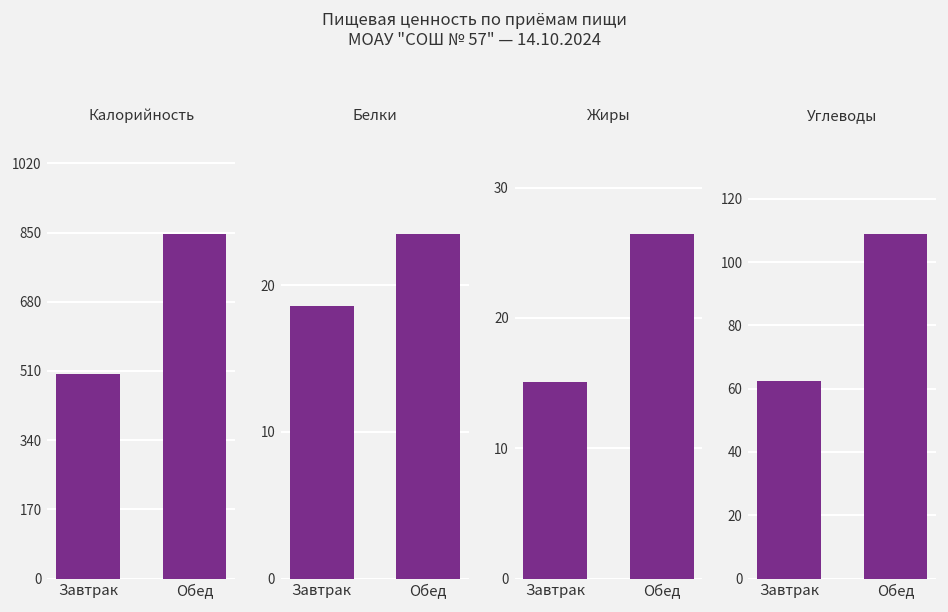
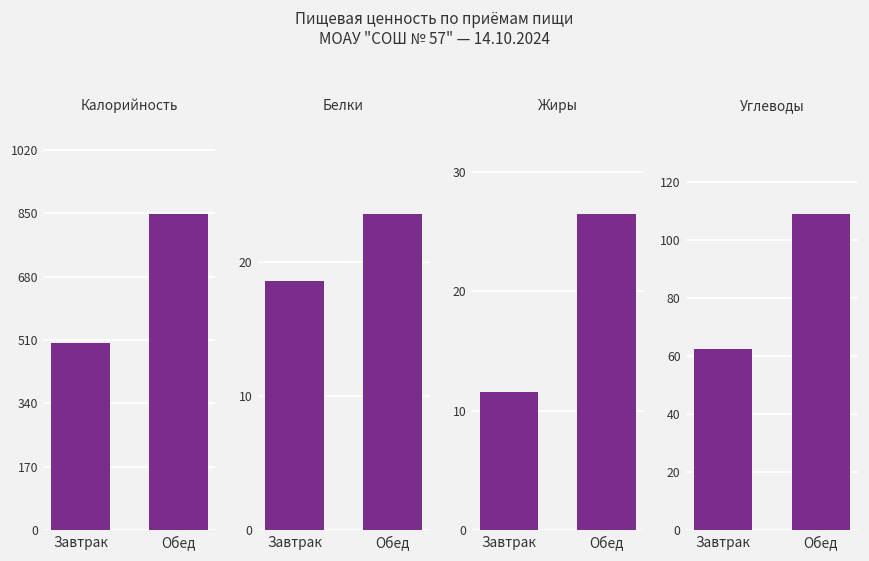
  {
    "Калорийность": {
      "Завтрак": 500,
      "Обед": 850
    },
    "Белки": {
      "Завтрак": 18.6,
      "Обед": 23.5
    },
    "Жиры": {
-     "Завтрак": 15.1,
+     "Завтрак": 11.6,
      "Обед": 26.5
    },
    "Углеводы": {
      "Завтрак": 63,
      "Обед": 109
    }
  }
